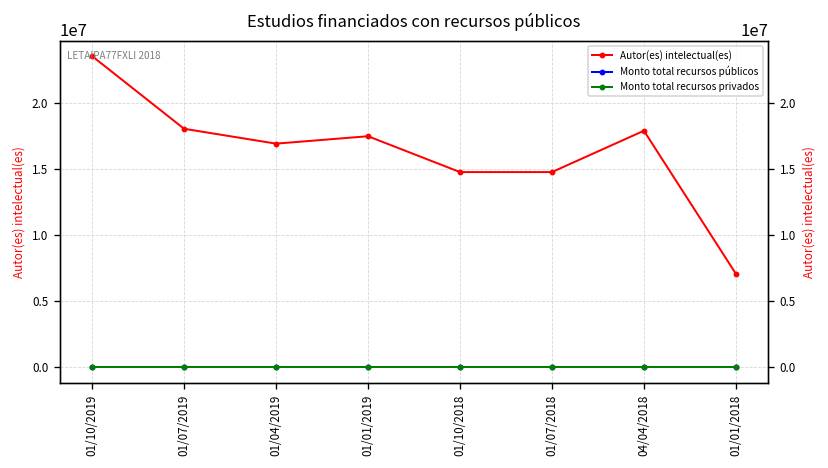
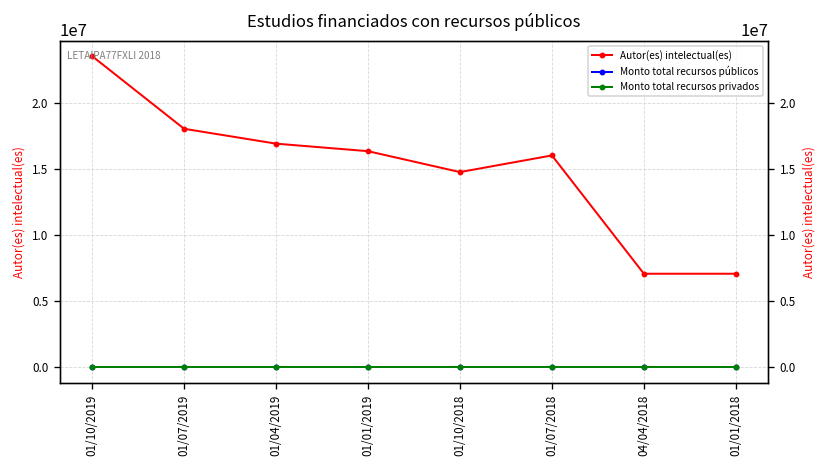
  {
    "Autor(es) intelectual(es)": {
      "01/07/2019": 18100000,
      "01/04/2019": 16900000,
-     "01/01/2019": 17500000,
+     "01/01/2019": 16400000,
      "01/10/2018": 14800000,
-     "01/07/2018": 14800000,
-     "04/04/2018": 17900000,
+     "01/07/2018": 16000000,
+     "04/04/2018": 7100000,
      "01/01/2018": 7100000
    },
    "Monto total recursos privados": {
      "01/10/2019": 0,
      "01/07/2019": 0,
      "01/04/2019": 0,
      "01/01/2019": 0,
      "01/10/2018": 0,
      "01/07/2018": 0,
      "04/04/2018": 0,
      "01/01/2018": 0
    }
  }
